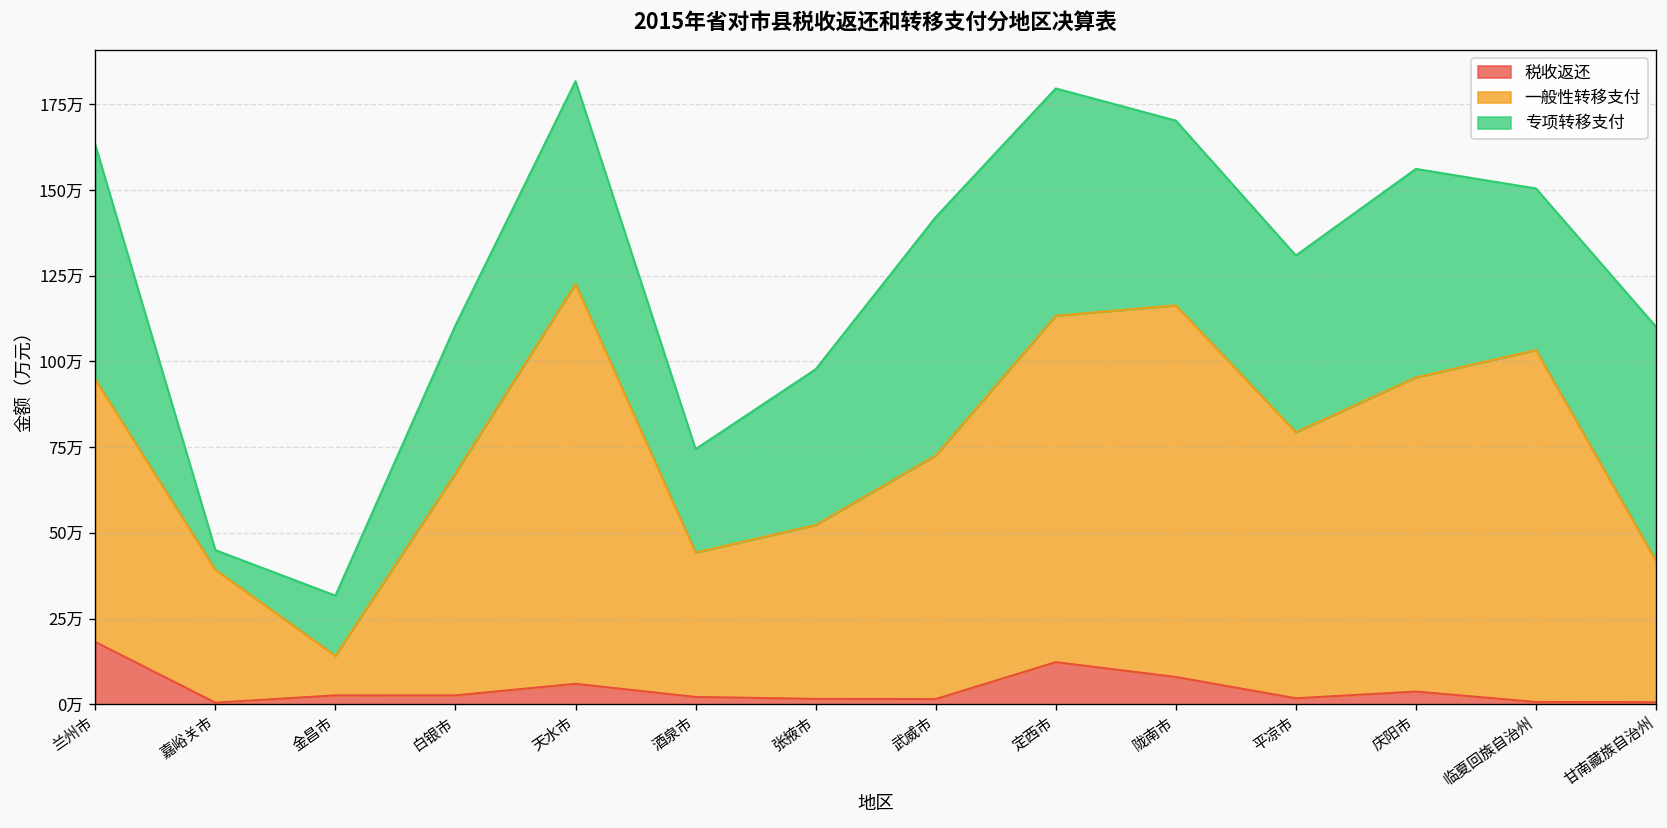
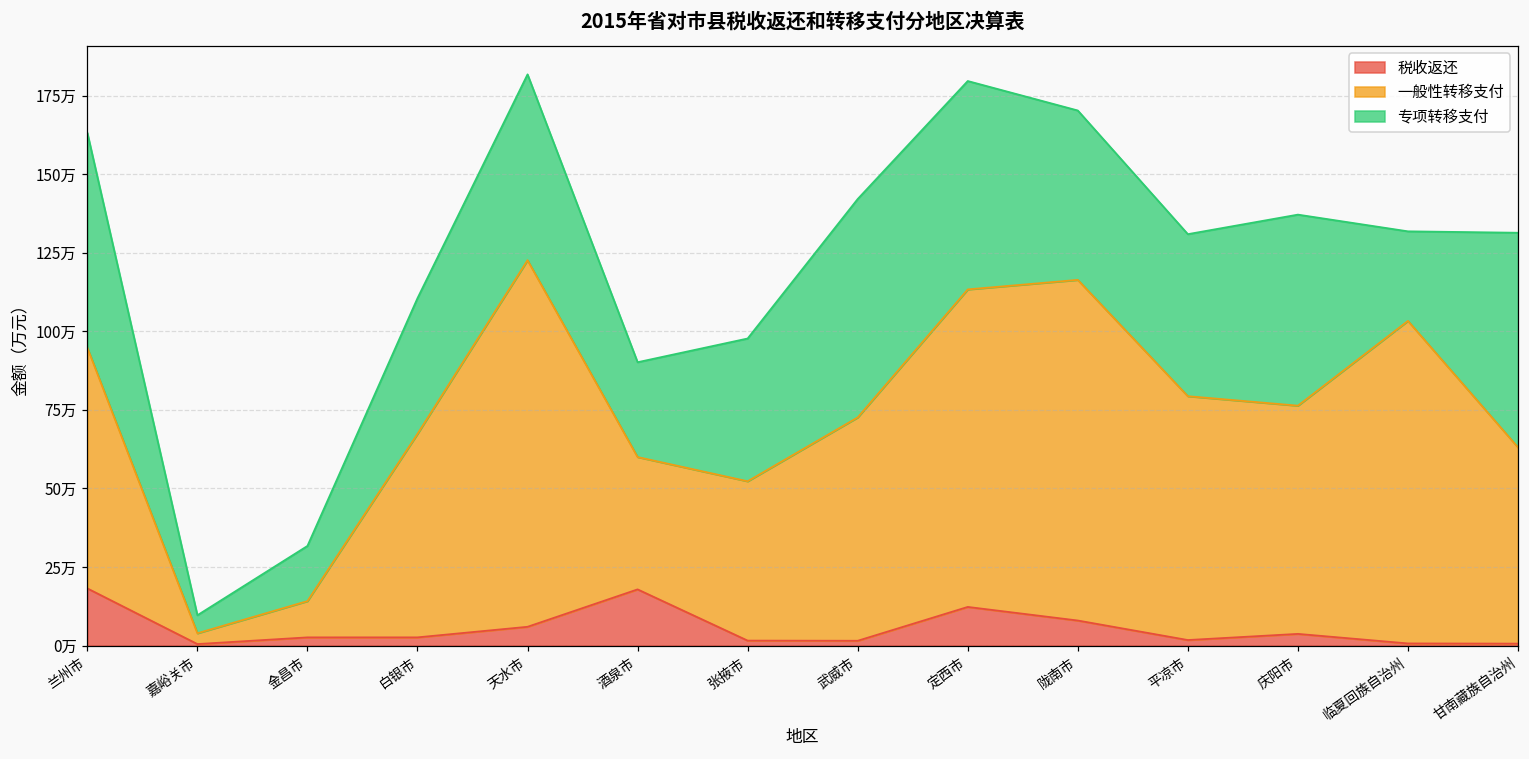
  {
    "税收返还": {
      "兰州市": "18万",
      "嘉峪关市": "0万",
      "金昌市": "3万",
      "白银市": "3万",
      "天水市": "6万",
-     "酒泉市": "2万",
+     "酒泉市": "18万",
      "张掖市": "2万",
      "武威市": "2万",
      "定西市": "12万",
      "陇南市": "8万",
      "平凉市": "2万",
      "庆阳市": "4万",
      "临夏回族自治州": "1万",
      "甘南藏族自治州": "1万"
    },
    "一般性转移支付": {
      "兰州市": "77万",
-     "嘉峪关市": "39万",
+     "嘉峪关市": "3万",
      "金昌市": "12万",
      "白银市": "65万",
      "天水市": "117万",
      "酒泉市": "42万",
      "张掖市": "51万",
      "武威市": "71万",
      "定西市": "101万",
      "陇南市": "108万",
      "平凉市": "78万",
-     "庆阳市": "92万",
+     "庆阳市": "73万",
      "临夏回族自治州": "103万",
-     "甘南藏族自治州": "41万"
+     "甘南藏族自治州": "62万"
    },
    "专项转移支付": {
      "兰州市": "68万",
      "嘉峪关市": "6万",
      "金昌市": "18万",
      "白银市": "43万",
      "天水市": "59万",
      "酒泉市": "30万",
      "张掖市": "45万",
      "武威市": "69万",
      "定西市": "66万",
      "陇南市": "54万",
      "平凉市": "52万",
      "庆阳市": "61万",
-     "临夏回族自治州": "47万",
+     "临夏回族自治州": "28万",
      "甘南藏族自治州": "68万"
    }
  }
